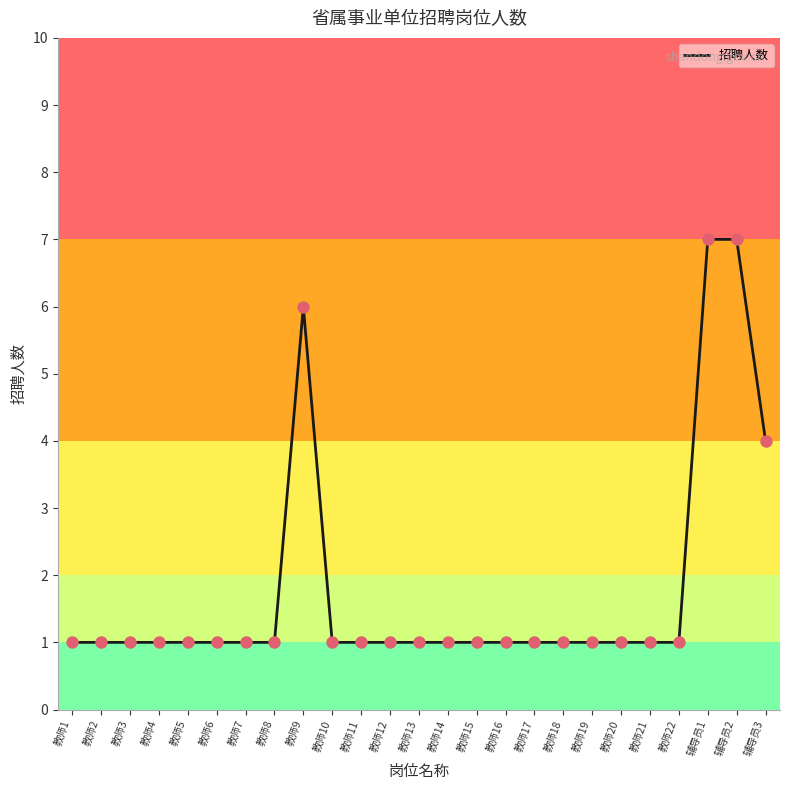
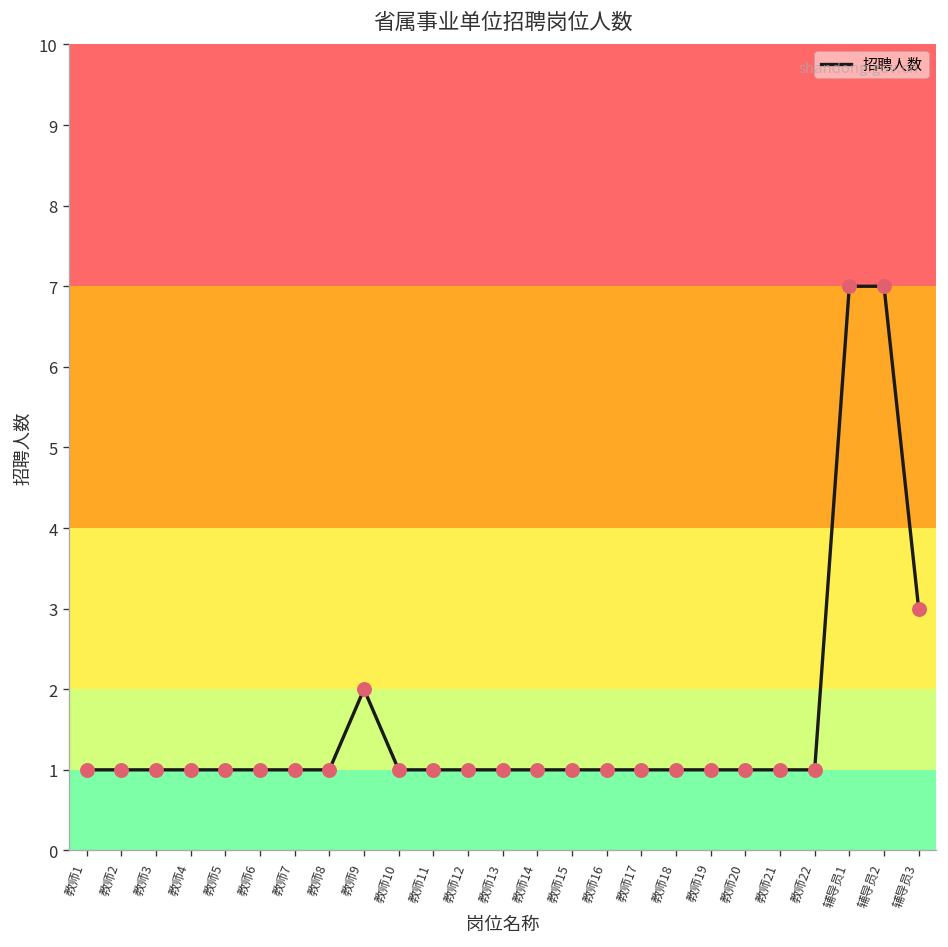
  {
    "教师1": 1,
    "教师2": 1,
    "教师3": 1,
    "教师4": 1,
    "教师5": 1,
    "教师6": 1,
    "教师7": 1,
    "教师8": 1,
-   "教师9": 6,
+   "教师9": 2,
    "教师10": 1,
    "教师11": 1,
    "教师12": 1,
    "教师13": 1,
    "教师14": 1,
    "教师15": 1,
    "教师16": 1,
    "教师17": 1,
    "教师18": 1,
    "教师19": 1,
    "教师20": 1,
    "教师21": 1,
    "教师22": 1,
    "辅导员1": 7,
    "辅导员2": 7,
-   "辅导员3": 4
+   "辅导员3": 3
  }
